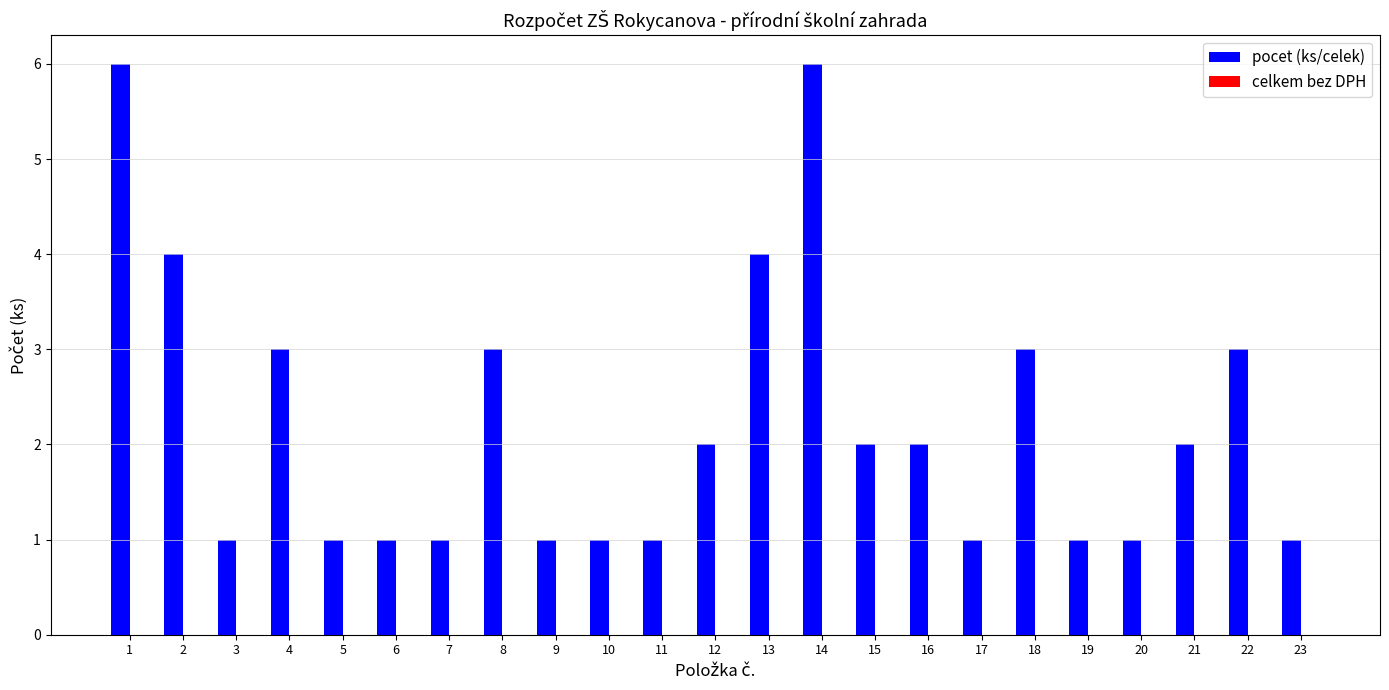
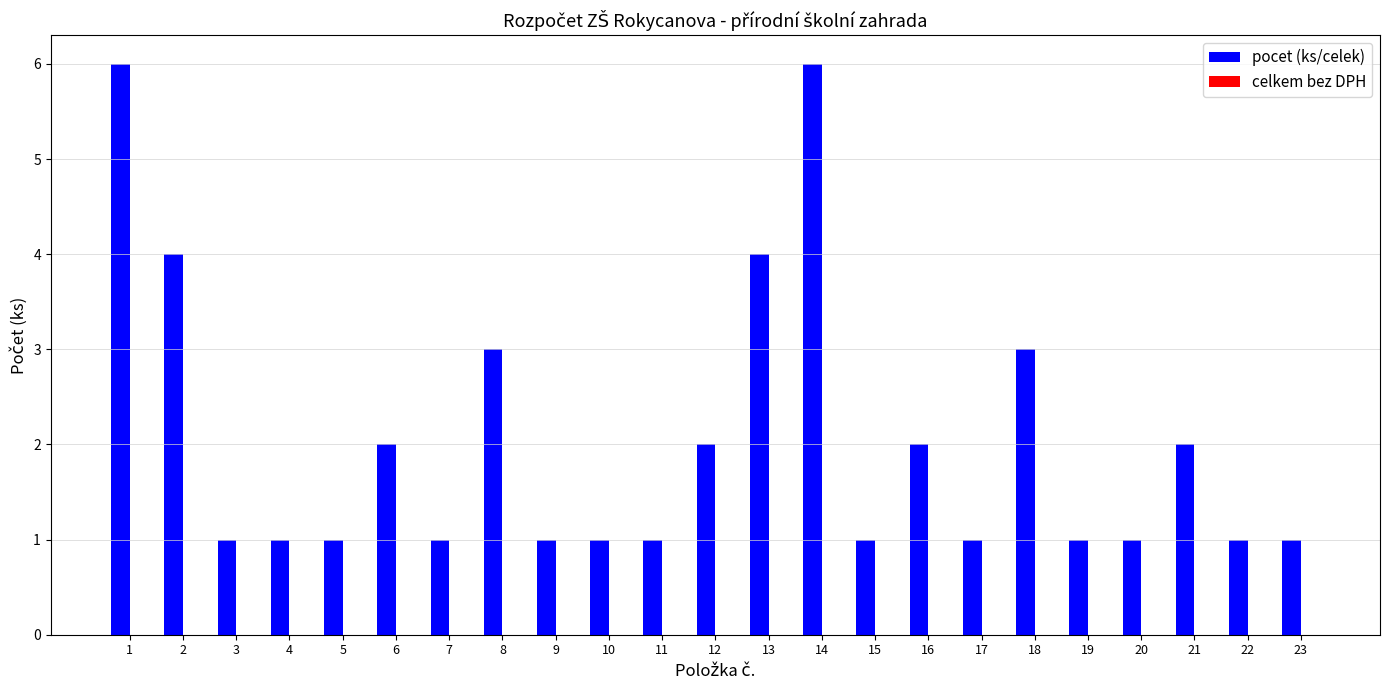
  {
    "pocet (ks/celek)": {
      "1": 6,
      "2": 4,
      "3": 1,
-     "4": 3,
+     "4": 1,
      "5": 1,
-     "6": 1,
+     "6": 2,
      "7": 1,
      "8": 3,
      "9": 1,
      "10": 1,
      "11": 1,
      "12": 2,
      "13": 4,
      "14": 6,
-     "15": 2,
+     "15": 1,
      "16": 2,
      "17": 1,
      "18": 3,
      "19": 1,
      "20": 1,
      "21": 2,
-     "22": 3,
+     "22": 1,
      "23": 1
    },
    "celkem bez DPH": {
      "1": 0,
      "2": 0,
      "3": 0,
      "4": 0,
      "5": 0,
      "6": 0,
      "7": 0,
      "8": 0,
      "9": 0,
      "10": 0,
      "11": 0,
      "12": 0,
      "13": 0,
      "14": 0,
      "15": 0,
      "16": 0,
      "17": 0,
      "18": 0,
      "19": 0,
      "20": 0,
      "21": 0,
      "22": 0,
      "23": 0
    }
  }
